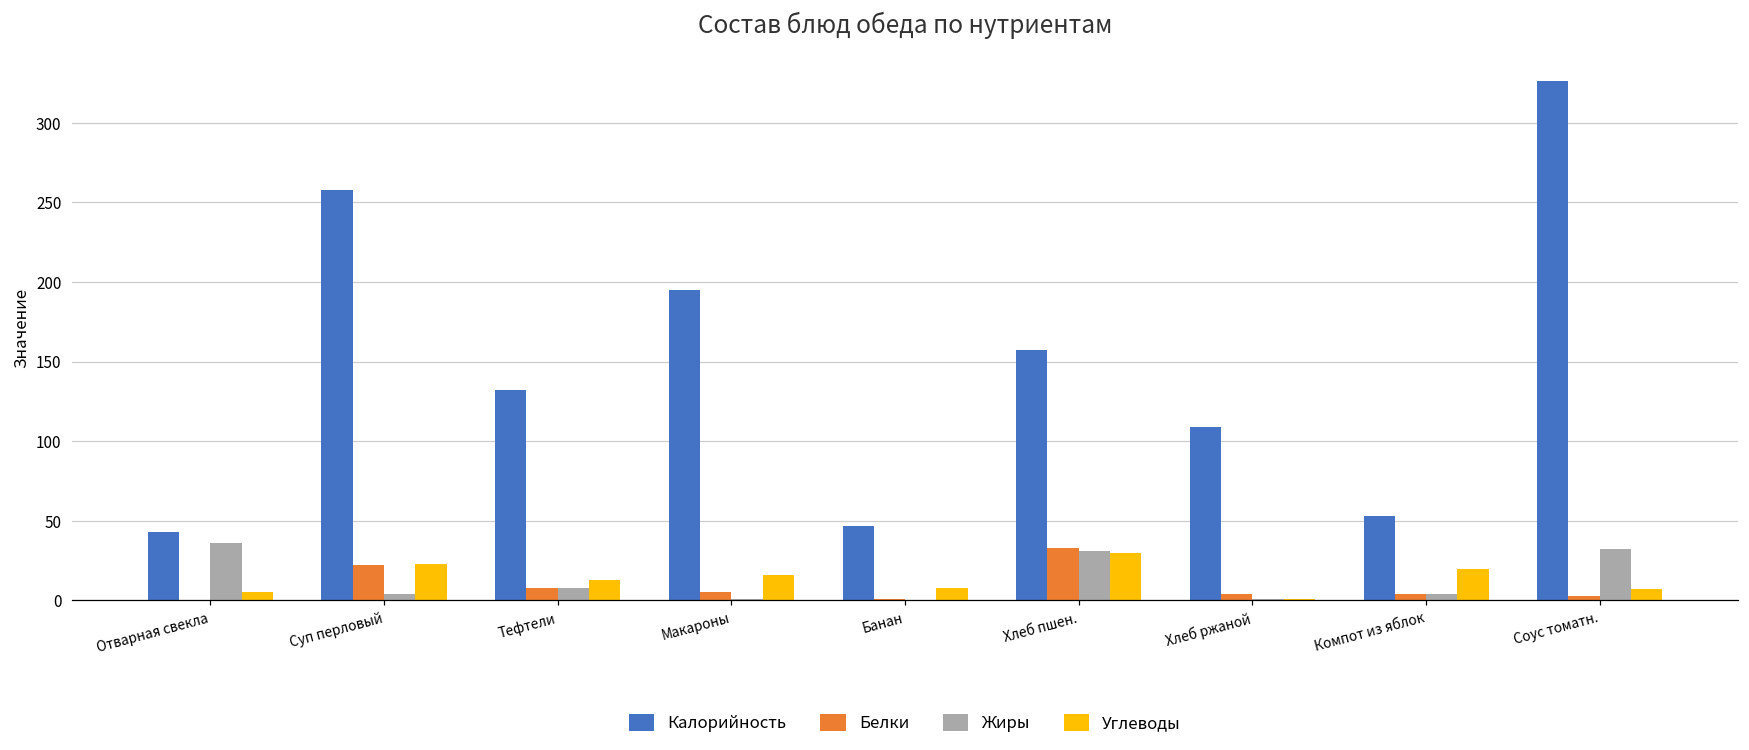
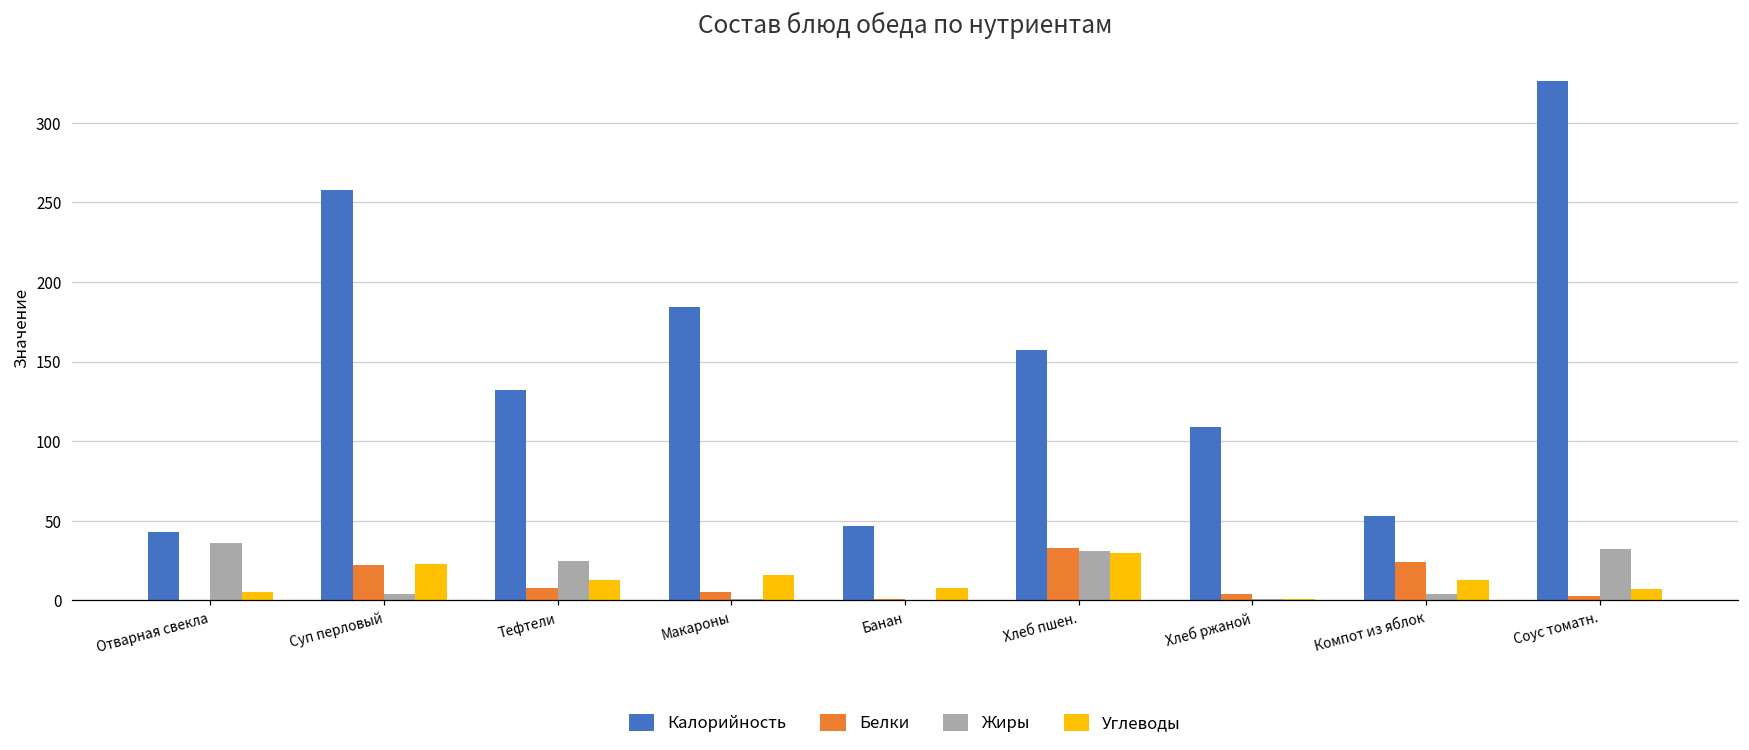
  {
    "Калорийность": {
      "Отварная свекла": 43,
      "Суп перловый": 258,
      "Тефтели": 132,
-     "Макароны": 195,
+     "Макароны": 184,
      "Банан": 47,
      "Хлеб пшен.": 157,
      "Хлеб ржаной": 109,
      "Компот из яблок": 53,
      "Соус томатн.": 326
    },
    "Белки": {
      "Отварная свекла": 0,
      "Суп перловый": 22,
      "Тефтели": 8,
      "Макароны": 5,
      "Хлеб пшен.": 33,
      "Хлеб ржаной": 4,
-     "Компот из яблок": 4,
+     "Компот из яблок": 24,
      "Соус томатн.": 3
    },
    "Жиры": {
      "Отварная свекла": 36,
      "Суп перловый": 4,
-     "Тефтели": 8,
+     "Тефтели": 25,
      "Банан": 0,
      "Хлеб пшен.": 31,
      "Компот из яблок": 4,
      "Соус томатн.": 32
    },
    "Углеводы": {
      "Отварная свекла": 5,
      "Суп перловый": 23,
      "Тефтели": 13,
      "Макароны": 16,
      "Банан": 8,
      "Хлеб пшен.": 30,
-     "Компот из яблок": 20,
+     "Компот из яблок": 13,
      "Соус томатн.": 7
    }
  }
